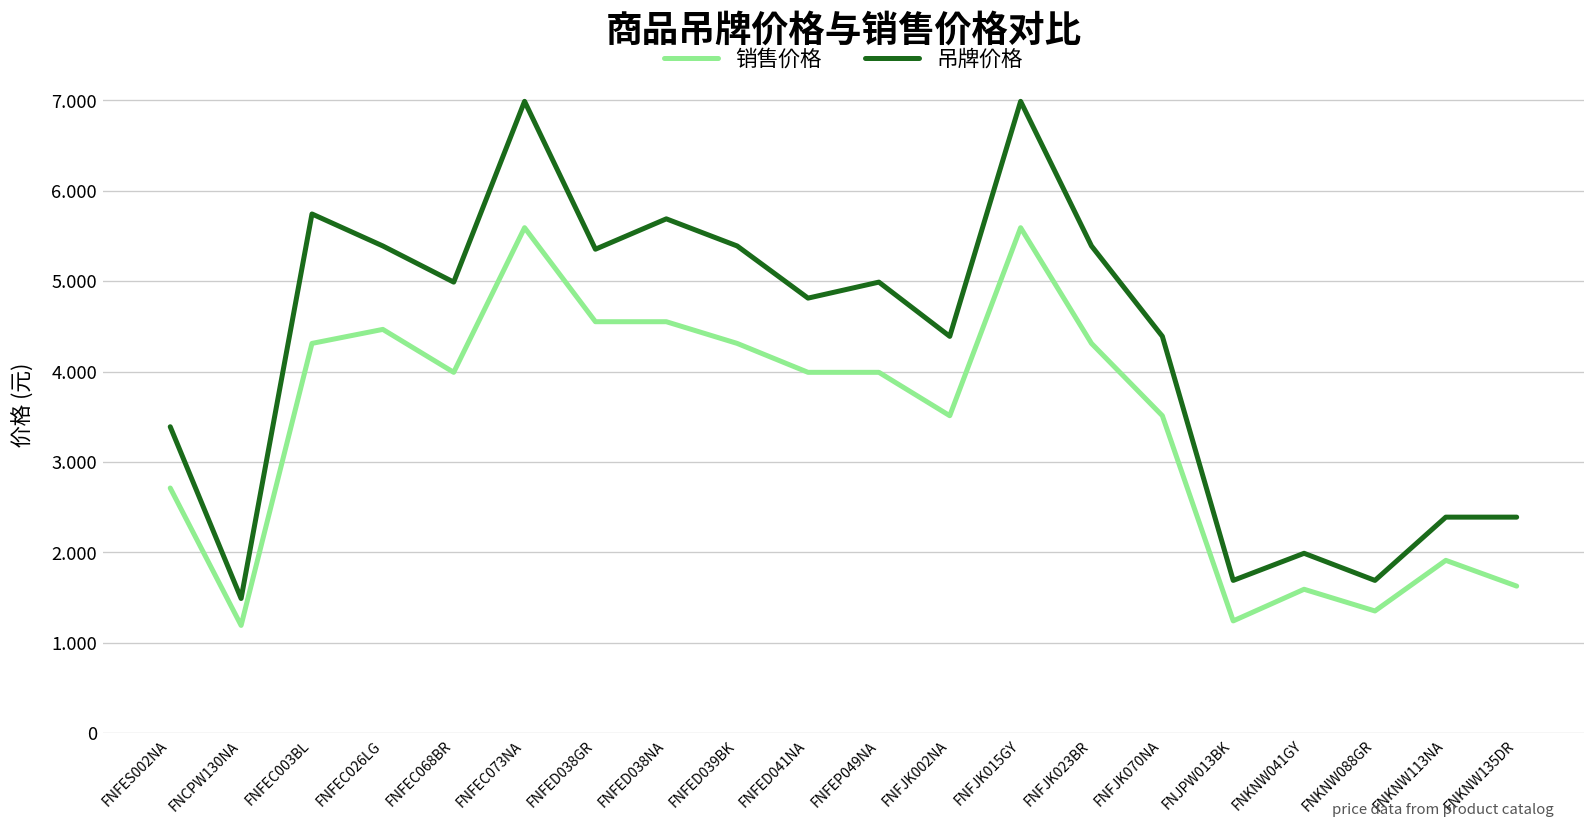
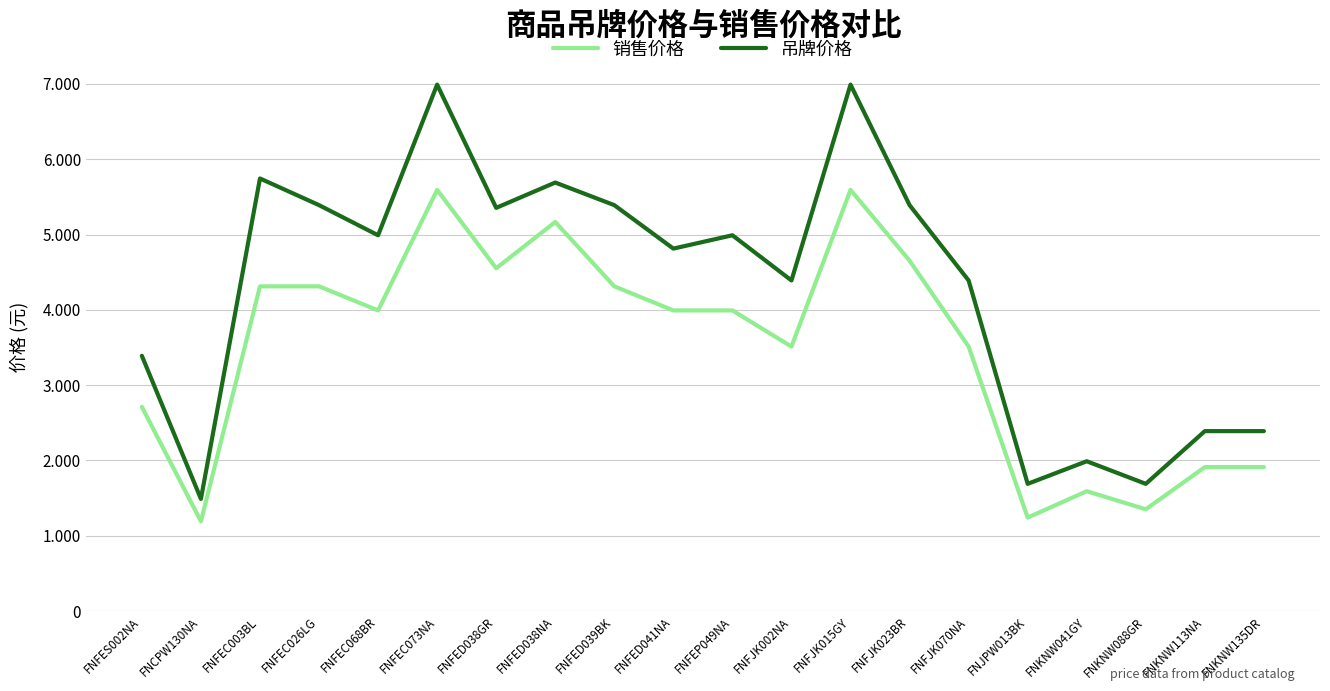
  {
    "销售价格": {
      "FNFES002NA": 2.7,
      "FNCPW130NA": 1.2,
      "FNFEC003BL": 4.3,
-     "FNFEC026LG": 4.5,
+     "FNFEC026LG": 4.3,
      "FNFEC068BR": 4.0,
      "FNFEC073NA": 5.6,
      "FNFED038GR": 4.6,
-     "FNFED038NA": 4.6,
+     "FNFED038NA": 5.2,
      "FNFED039BK": 4.3,
      "FNFED041NA": 4.0,
      "FNFEP049NA": 4.0,
      "FNFJK002NA": 3.5,
      "FNFJK015GY": 5.6,
-     "FNFJK023BR": 4.3,
+     "FNFJK023BR": 4.7,
      "FNFJK070NA": 3.5,
      "FNJPW013BK": 1.2,
      "FNKNW041GY": 1.6,
      "FNKNW088GR": 1.4,
      "FNKNW113NA": 1.9,
-     "FNKNW135DR": 1.6
+     "FNKNW135DR": 1.9
    },
    "吊牌价格": {
      "FNFES002NA": 3.4,
      "FNCPW130NA": 1.5,
      "FNFEC003BL": 5.7,
      "FNFEC026LG": 5.4,
      "FNFEC068BR": 5.0,
      "FNFEC073NA": 7.0,
      "FNFED038GR": 5.4,
      "FNFED038NA": 5.7,
      "FNFED039BK": 5.4,
      "FNFED041NA": 4.8,
      "FNFEP049NA": 5.0,
      "FNFJK002NA": 4.4,
      "FNFJK015GY": 7.0,
      "FNFJK023BR": 5.4,
      "FNFJK070NA": 4.4,
      "FNJPW013BK": 1.7,
      "FNKNW041GY": 2.0,
      "FNKNW088GR": 1.7,
      "FNKNW113NA": 2.4,
      "FNKNW135DR": 2.4
    }
  }
